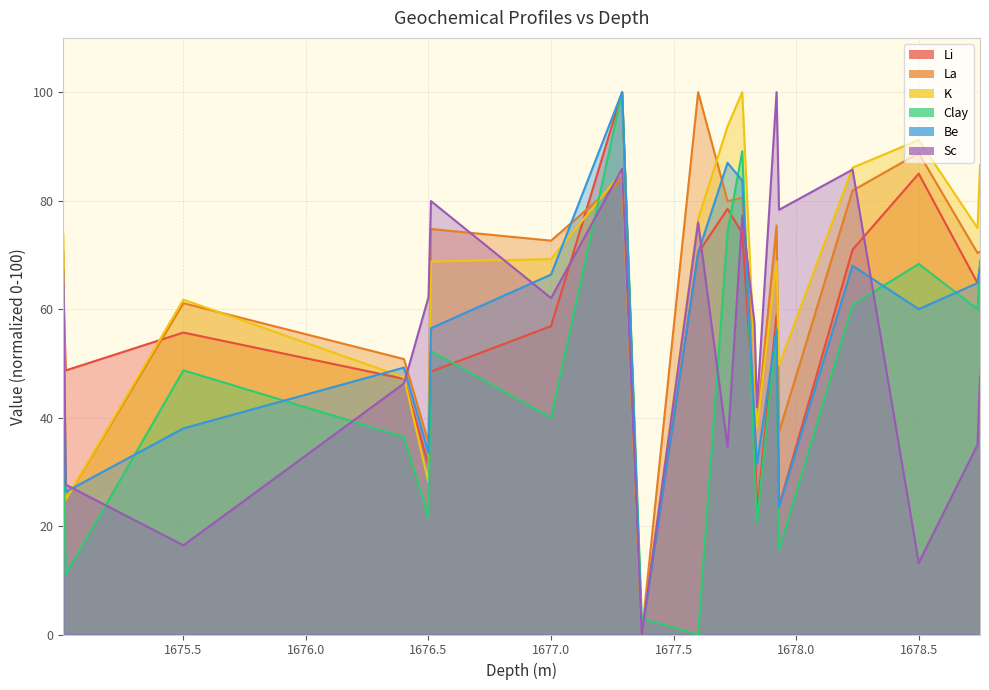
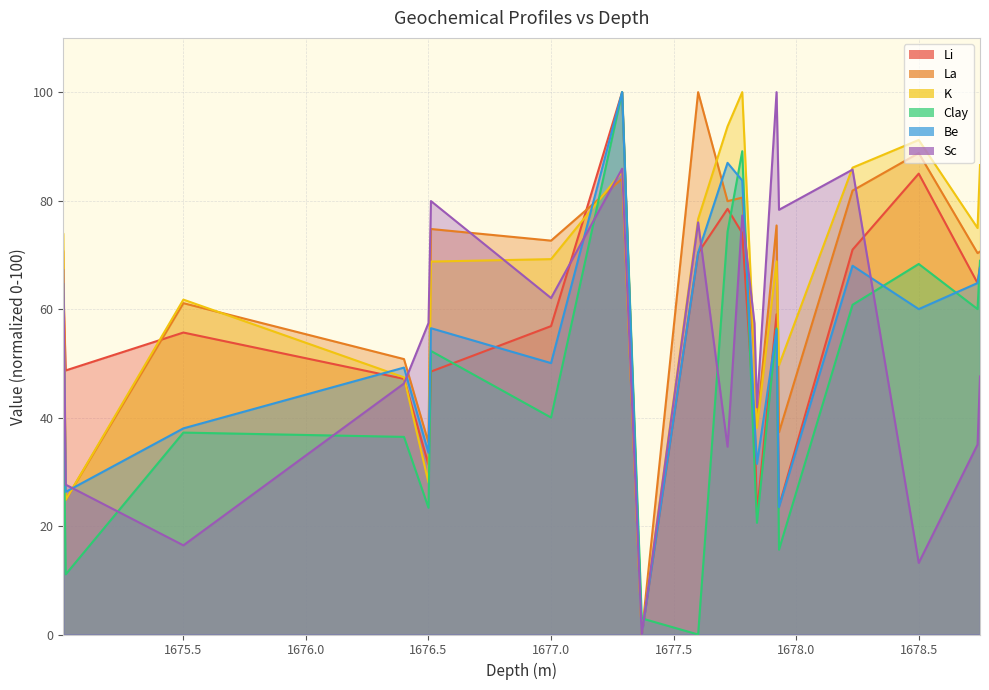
  {
    "Clay": {
-     "1675.5": 49,
-     "1676.5": 22,
+     "1675.5": 37,
+     "1676.5": 23,
      "1677.0": 40,
      "1678.5": 68
    },
    "Be": {
      "1675.5": 38,
      "1676.5": 34,
-     "1677.0": 66,
+     "1677.0": 50,
      "1678.5": 60
    },
    "Sc": {
      "1675.5": 16,
-     "1676.5": 62,
+     "1676.5": 57,
      "1677.0": 62,
      "1678.5": 13
    }
  }
